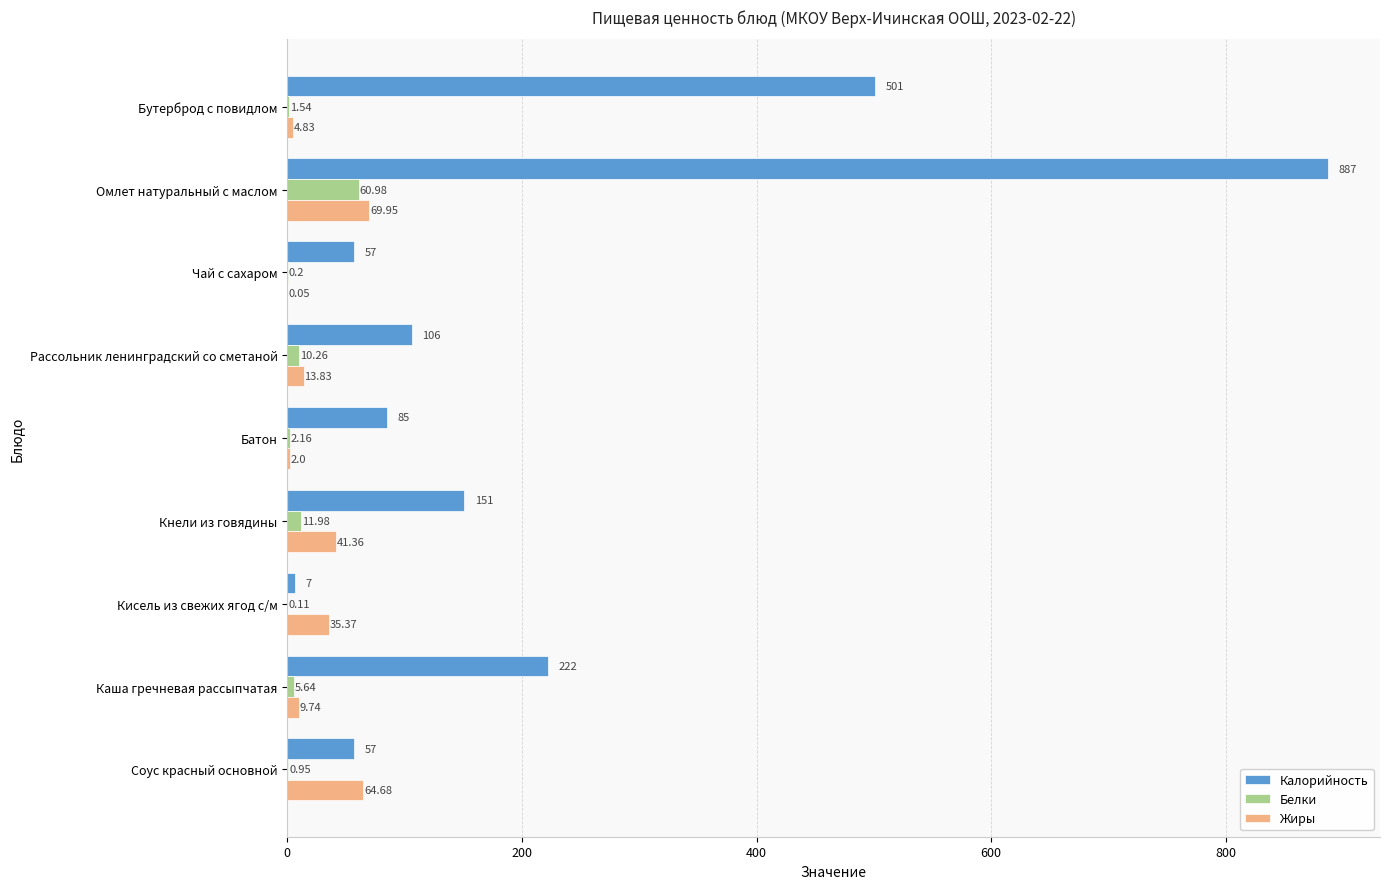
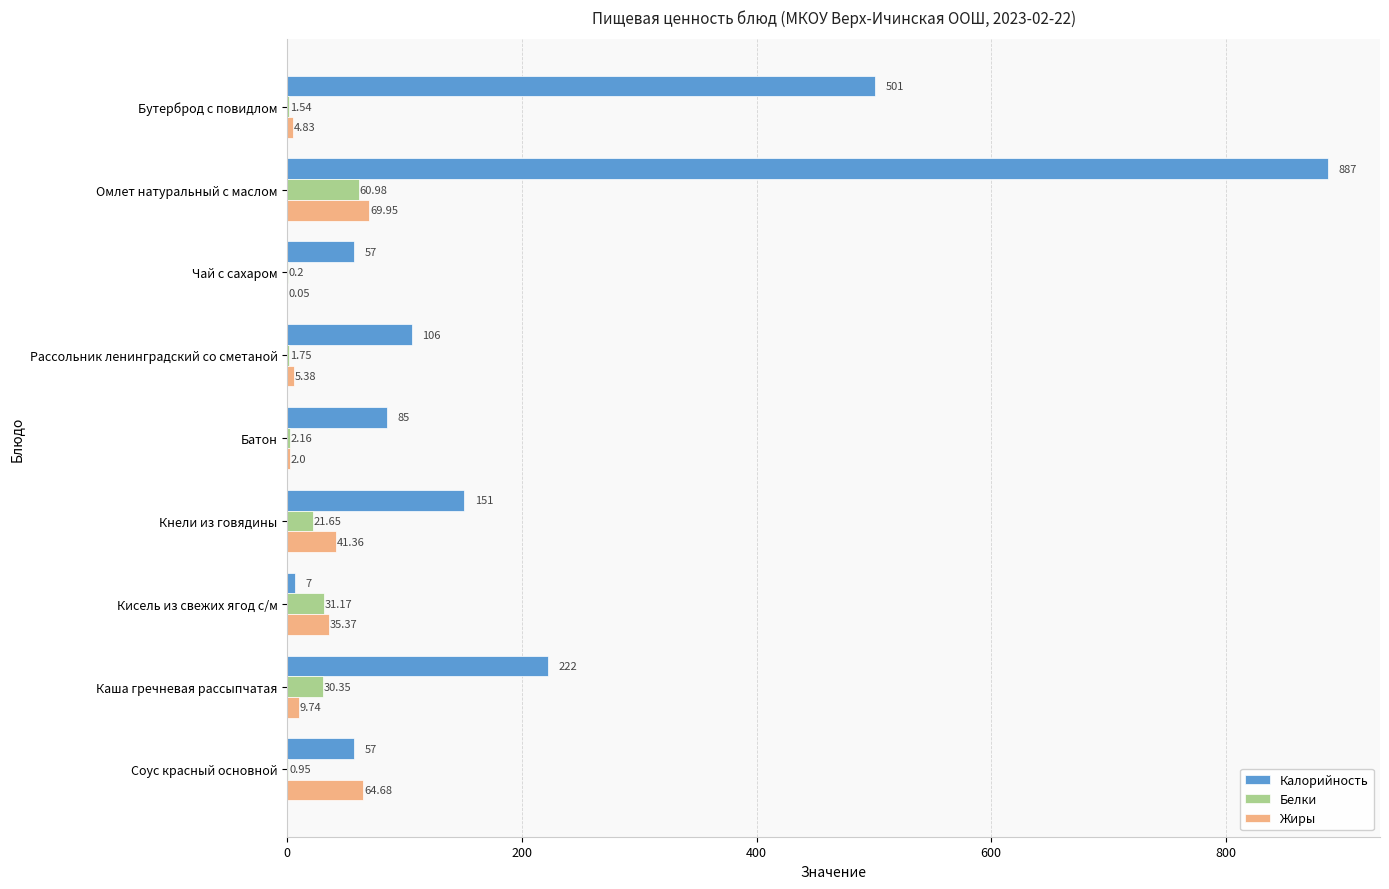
  {
    "Калорийность": {
      "Бутерброд с повидлом": 501,
      "Омлет натуральный с маслом": 887,
      "Чай с сахаром": 57,
      "Рассольник ленинградский со сметаной": 106,
      "Батон": 85,
      "Кнели из говядины": 151,
      "Кисель из свежих ягод с/м": 7,
      "Каша гречневая рассыпчатая": 222,
      "Соус красный основной": 57
    },
    "Белки": {
      "Бутерброд с повидлом": 1.54,
      "Омлет натуральный с маслом": 60.98,
      "Чай с сахаром": 0.2,
-     "Рассольник ленинградский со сметаной": 10.26,
+     "Рассольник ленинградский со сметаной": 1.75,
      "Батон": 2.16,
-     "Кнели из говядины": 11.98,
-     "Кисель из свежих ягод с/м": 0.11,
-     "Каша гречневая рассыпчатая": 5.64,
+     "Кнели из говядины": 21.65,
+     "Кисель из свежих ягод с/м": 31.17,
+     "Каша гречневая рассыпчатая": 30.35,
      "Соус красный основной": 0.95
    },
    "Жиры": {
      "Бутерброд с повидлом": 4.83,
      "Омлет натуральный с маслом": 69.95,
      "Чай с сахаром": 0.05,
-     "Рассольник ленинградский со сметаной": 13.83,
+     "Рассольник ленинградский со сметаной": 5.38,
      "Батон": 2.0,
      "Кнели из говядины": 41.36,
      "Кисель из свежих ягод с/м": 35.37,
      "Каша гречневая рассыпчатая": 9.74,
      "Соус красный основной": 64.68
    }
  }
